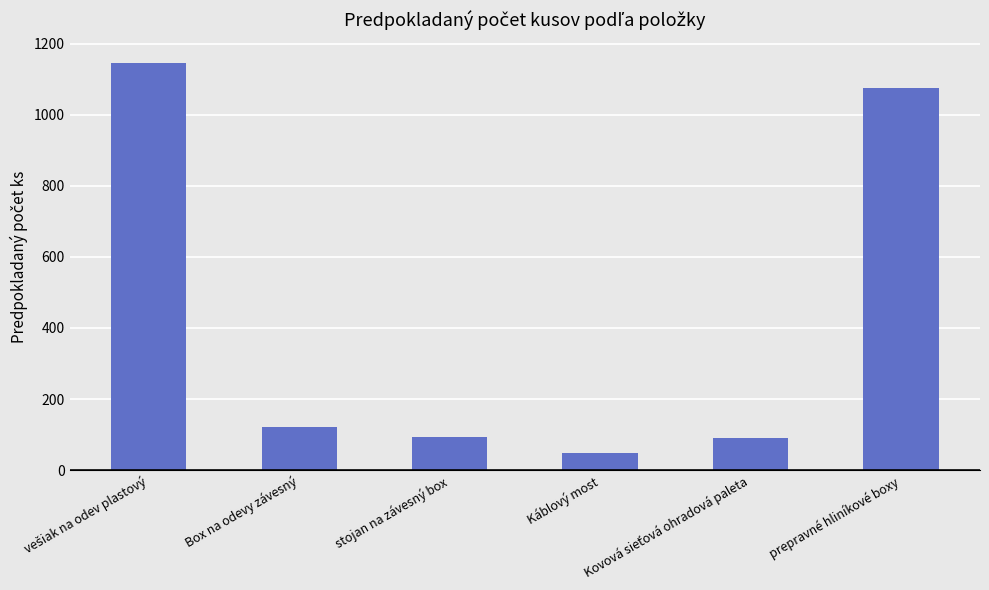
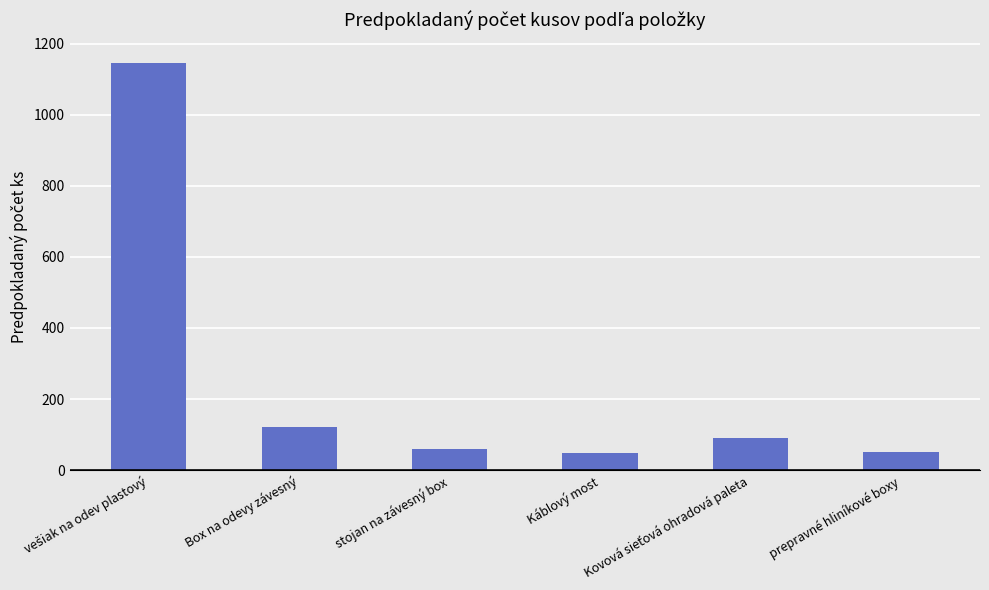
  {
    "vešiak na odev plastový": 1150,
    "Box na odevy závesný": 120,
-   "stojan na závesný box": 90,
+   "stojan na závesný box": 60,
    "Káblový most": 50,
    "Kovová sieťová ohradová paleta": 90,
-   "prepravné hliníkové boxy": 1080
+   "prepravné hliníkové boxy": 50
  }
